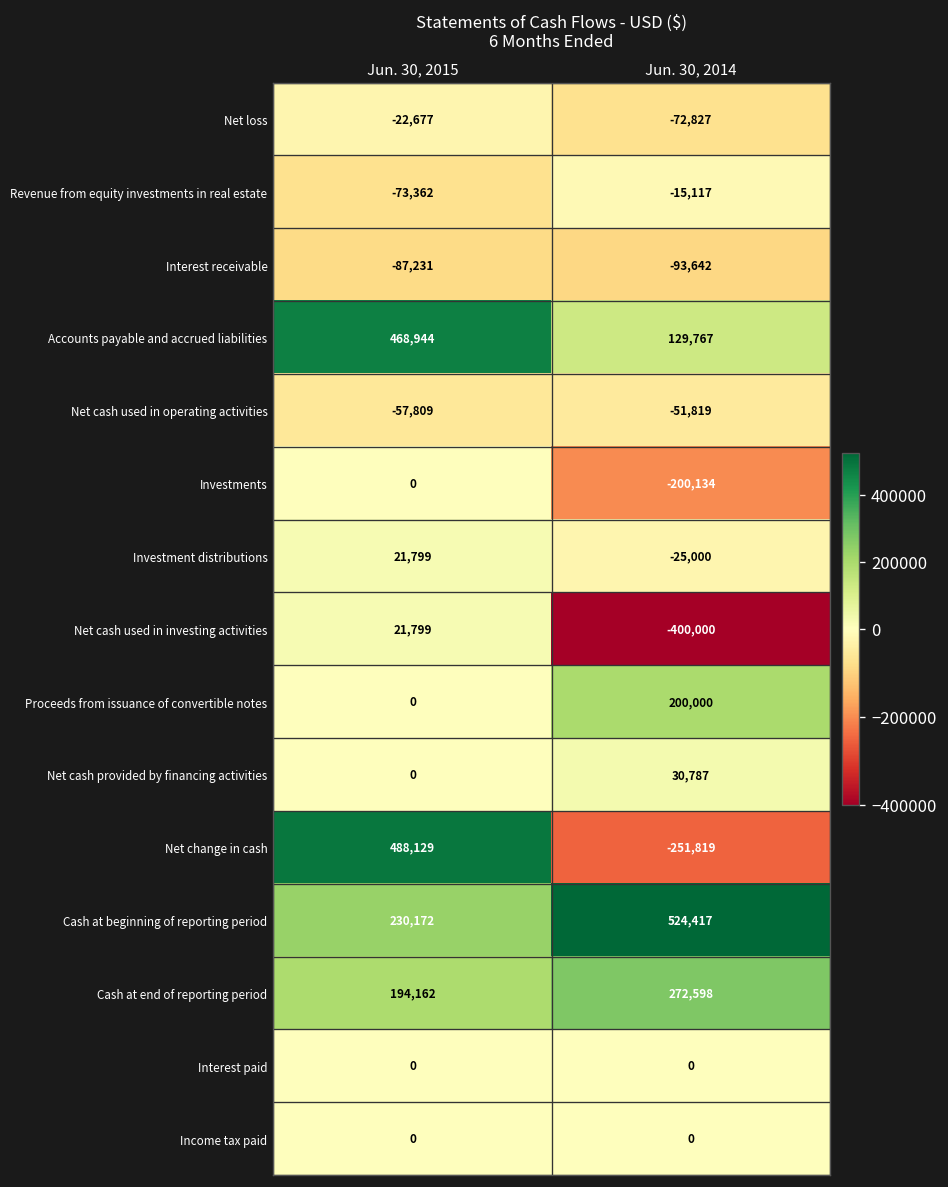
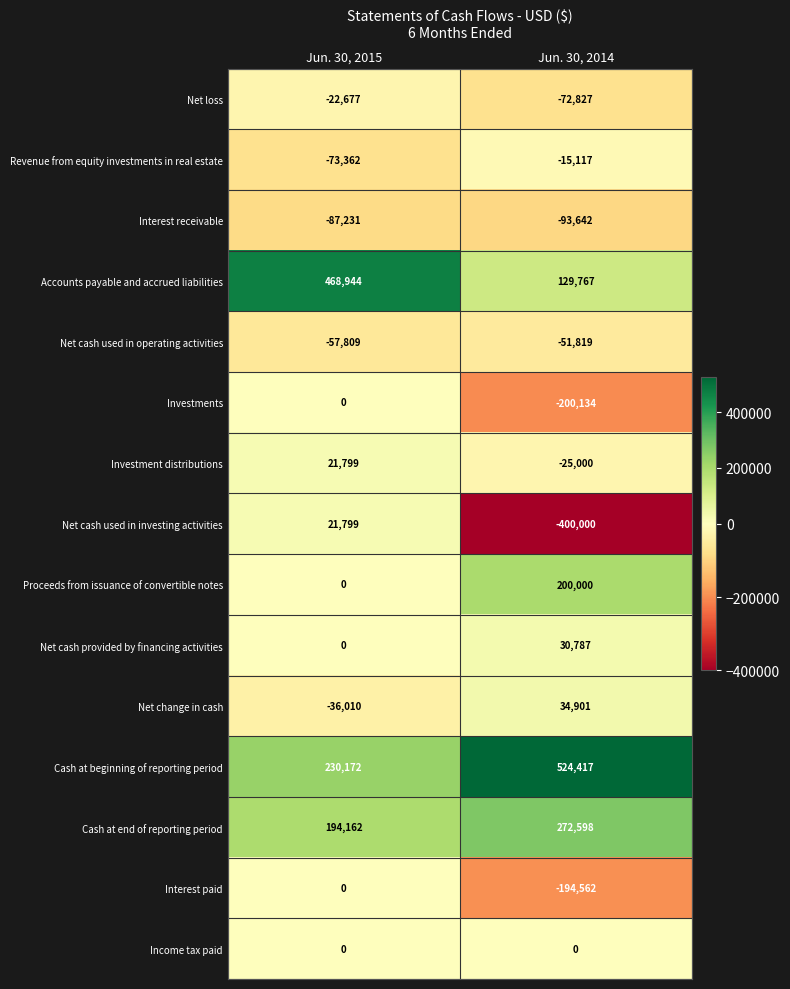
  {
    "Net loss": {
      "Jun. 30, 2015": "-22,677",
      "Jun. 30, 2014": "-72,827"
    },
    "Revenue from equity investments in real estate": {
      "Jun. 30, 2015": "-73,362",
      "Jun. 30, 2014": "-15,117"
    },
    "Interest receivable": {
      "Jun. 30, 2015": "-87,231",
      "Jun. 30, 2014": "-93,642"
    },
    "Accounts payable and accrued liabilities": {
      "Jun. 30, 2015": "468,944",
      "Jun. 30, 2014": "129,767"
    },
    "Net cash used in operating activities": {
      "Jun. 30, 2015": "-57,809",
      "Jun. 30, 2014": "-51,819"
    },
    "Investments": {
      "Jun. 30, 2015": "0",
      "Jun. 30, 2014": "-200,134"
    },
    "Investment distributions": {
      "Jun. 30, 2015": "21,799",
      "Jun. 30, 2014": "-25,000"
    },
    "Net cash used in investing activities": {
      "Jun. 30, 2015": "21,799",
      "Jun. 30, 2014": "-400,000"
    },
    "Proceeds from issuance of convertible notes": {
      "Jun. 30, 2015": "0",
      "Jun. 30, 2014": "200,000"
    },
    "Net cash provided by financing activities": {
      "Jun. 30, 2015": "0",
      "Jun. 30, 2014": "30,787"
    },
    "Net change in cash": {
-     "Jun. 30, 2015": "488,129",
-     "Jun. 30, 2014": "-251,819"
+     "Jun. 30, 2015": "-36,010",
+     "Jun. 30, 2014": "34,901"
    },
    "Cash at beginning of reporting period": {
      "Jun. 30, 2015": "230,172",
      "Jun. 30, 2014": "524,417"
    },
    "Cash at end of reporting period": {
      "Jun. 30, 2015": "194,162",
      "Jun. 30, 2014": "272,598"
    },
    "Interest paid": {
      "Jun. 30, 2015": "0",
-     "Jun. 30, 2014": "0"
+     "Jun. 30, 2014": "-194,562"
    },
    "Income tax paid": {
      "Jun. 30, 2015": "0",
      "Jun. 30, 2014": "0"
    }
  }
